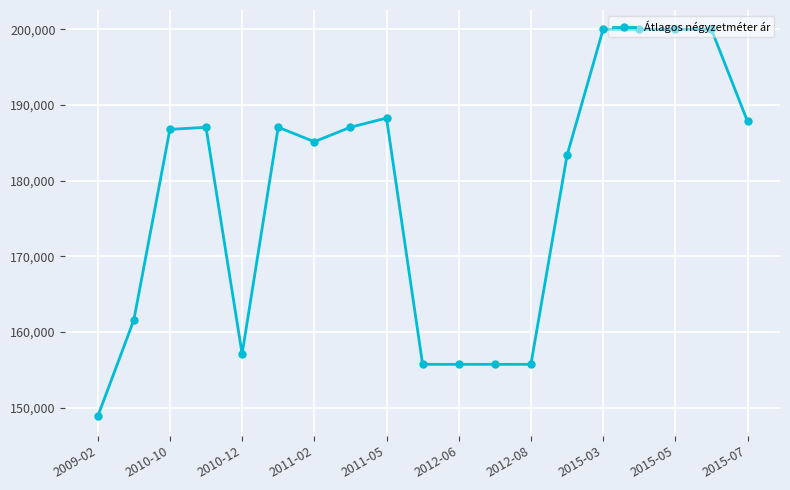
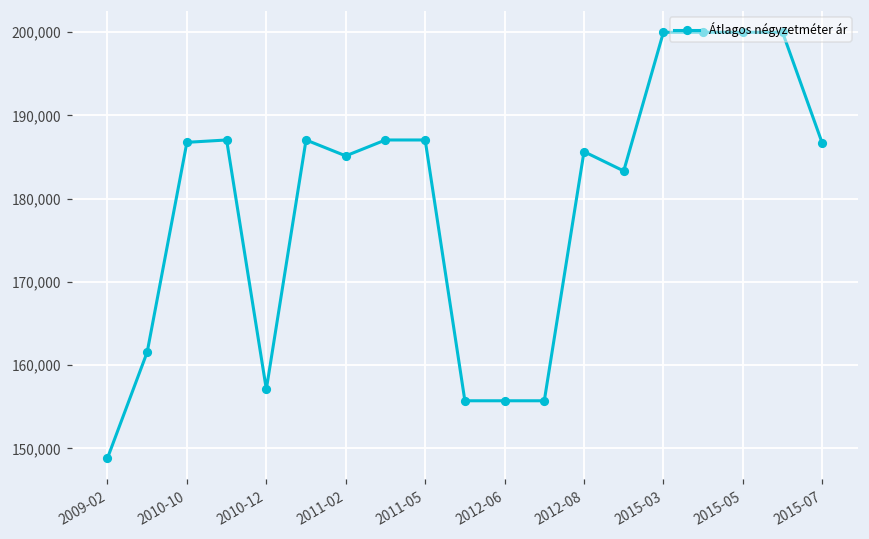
  {
    "2009-02": "149,000",
    "2010-10": "187,000",
    "2010-12": "157,000",
    "2011-02": "185,000",
-   "2011-05": "188,000",
+   "2011-05": "187,000",
    "2012-06": "156,000",
-   "2012-08": "156,000",
+   "2012-08": "186,000",
    "2015-03": "200,000",
-   "2015-07": "188,000"
+   "2015-07": "187,000"
  }
